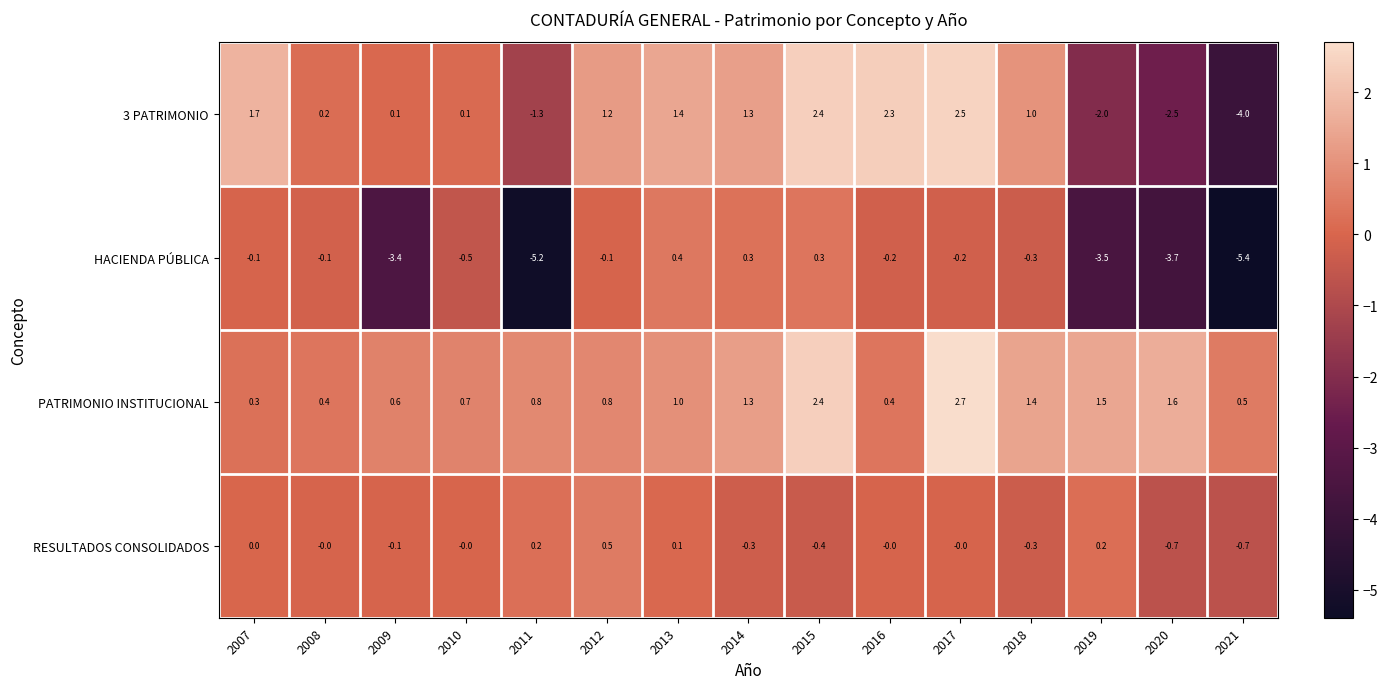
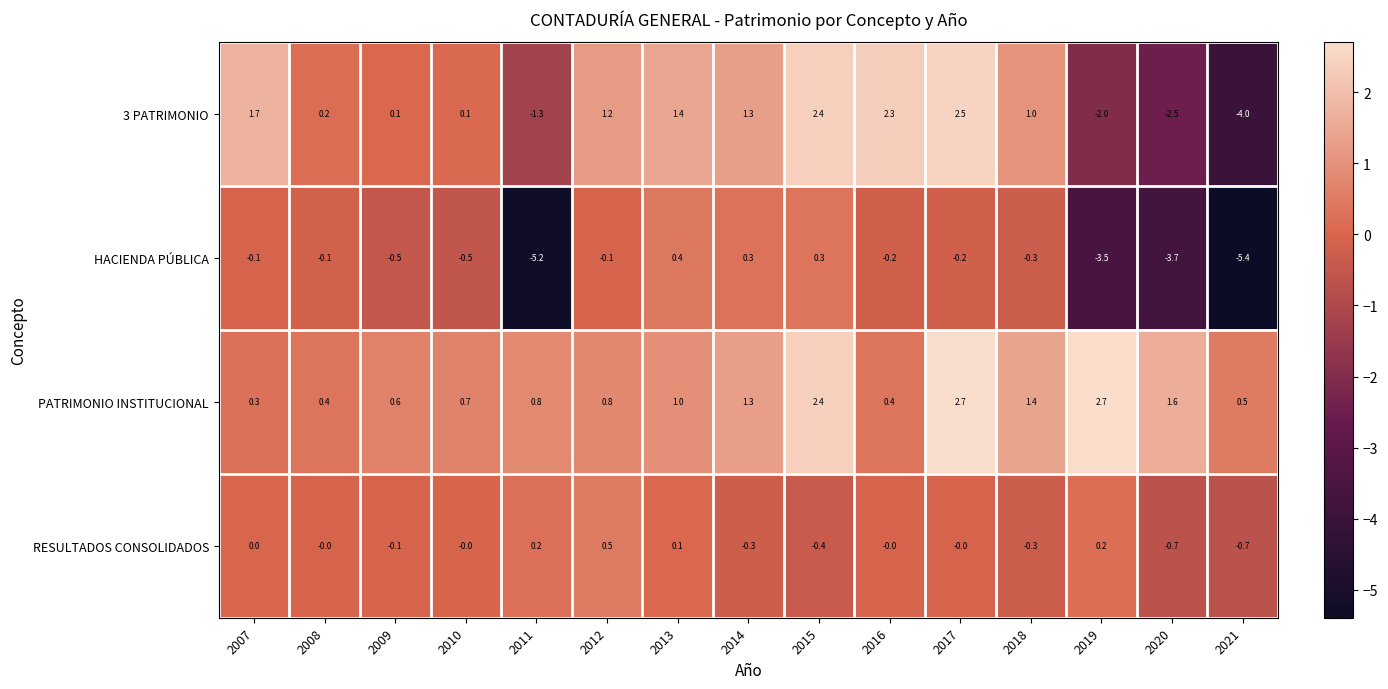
  {
    "3 PATRIMONIO": {
      "2007": 1.7,
      "2008": 0.2,
      "2009": 0.1,
      "2010": 0.1,
      "2011": -1.3,
      "2012": 1.2,
      "2013": 1.4,
      "2014": 1.3,
      "2015": 2.4,
      "2016": 2.3,
      "2017": 2.5,
      "2018": 1.0,
      "2019": -2.0,
      "2020": -2.5,
      "2021": -4.0
    },
    "HACIENDA PÚBLICA": {
      "2007": -0.1,
      "2008": -0.1,
-     "2009": -3.4,
+     "2009": -0.5,
      "2010": -0.5,
      "2011": -5.2,
      "2012": -0.1,
      "2013": 0.4,
      "2014": 0.3,
      "2015": 0.3,
      "2016": -0.2,
      "2017": -0.2,
      "2018": -0.3,
      "2019": -3.5,
      "2020": -3.7,
      "2021": -5.4
    },
    "PATRIMONIO INSTITUCIONAL": {
      "2007": 0.3,
      "2008": 0.4,
      "2009": 0.6,
      "2010": 0.7,
      "2011": 0.8,
      "2012": 0.8,
      "2013": 1.0,
      "2014": 1.3,
      "2015": 2.4,
      "2016": 0.4,
      "2017": 2.7,
      "2018": 1.4,
-     "2019": 1.5,
+     "2019": 2.7,
      "2020": 1.6,
      "2021": 0.5
    },
    "RESULTADOS CONSOLIDADOS": {
      "2007": 0.0,
      "2008": -0.0,
      "2009": -0.1,
      "2010": -0.0,
      "2011": 0.2,
      "2012": 0.5,
      "2013": 0.1,
      "2014": -0.3,
      "2015": -0.4,
      "2016": -0.0,
      "2017": -0.0,
      "2018": -0.3,
      "2019": 0.2,
      "2020": -0.7,
      "2021": -0.7
    }
  }
